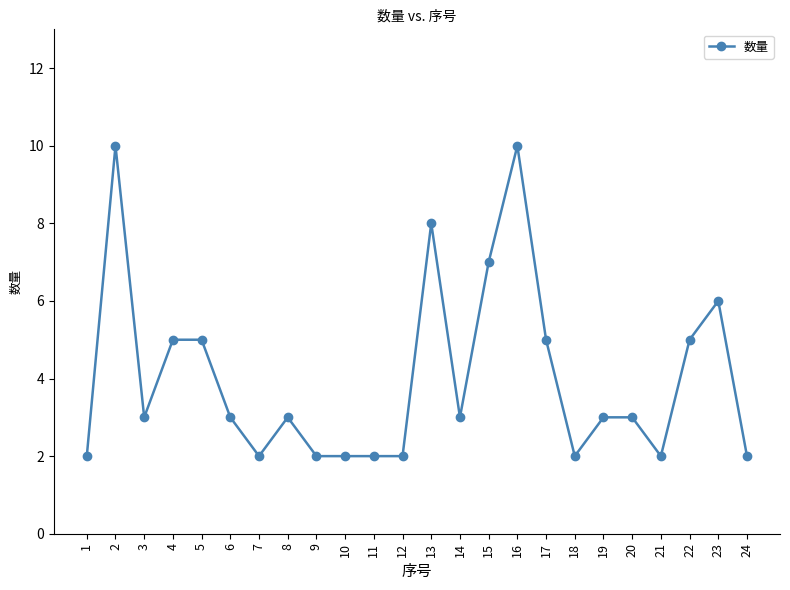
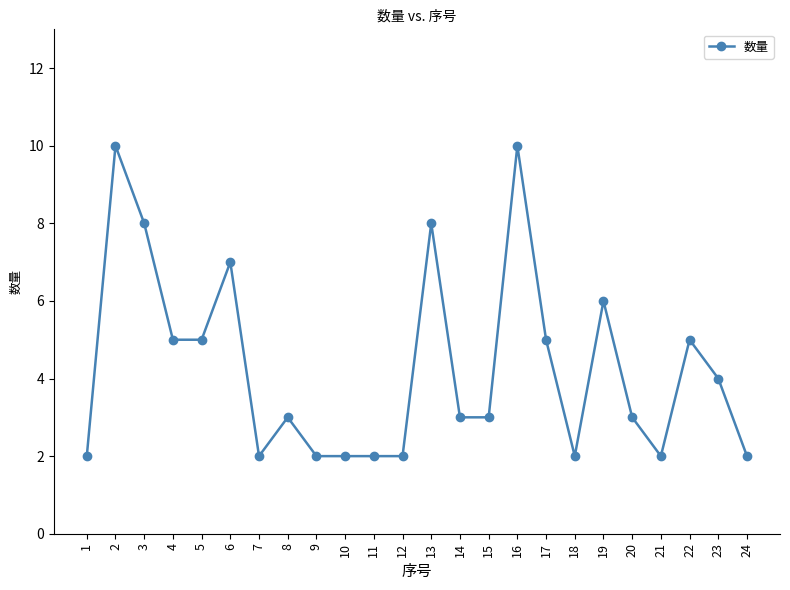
  {
    "1": 2,
    "2": 10,
-   "3": 3,
+   "3": 8,
    "4": 5,
    "5": 5,
-   "6": 3,
+   "6": 7,
    "7": 2,
    "8": 3,
    "9": 2,
    "10": 2,
    "11": 2,
    "12": 2,
    "13": 8,
    "14": 3,
-   "15": 7,
+   "15": 3,
    "16": 10,
    "17": 5,
    "18": 2,
-   "19": 3,
+   "19": 6,
    "20": 3,
    "21": 2,
    "22": 5,
-   "23": 6,
+   "23": 4,
    "24": 2
  }
